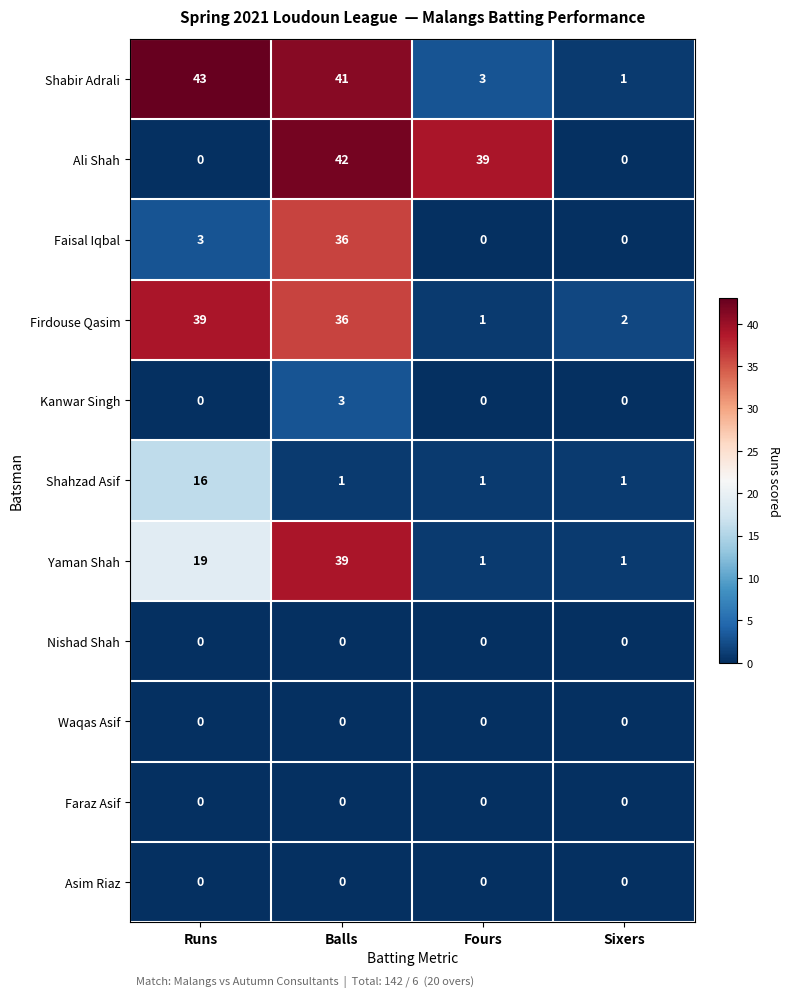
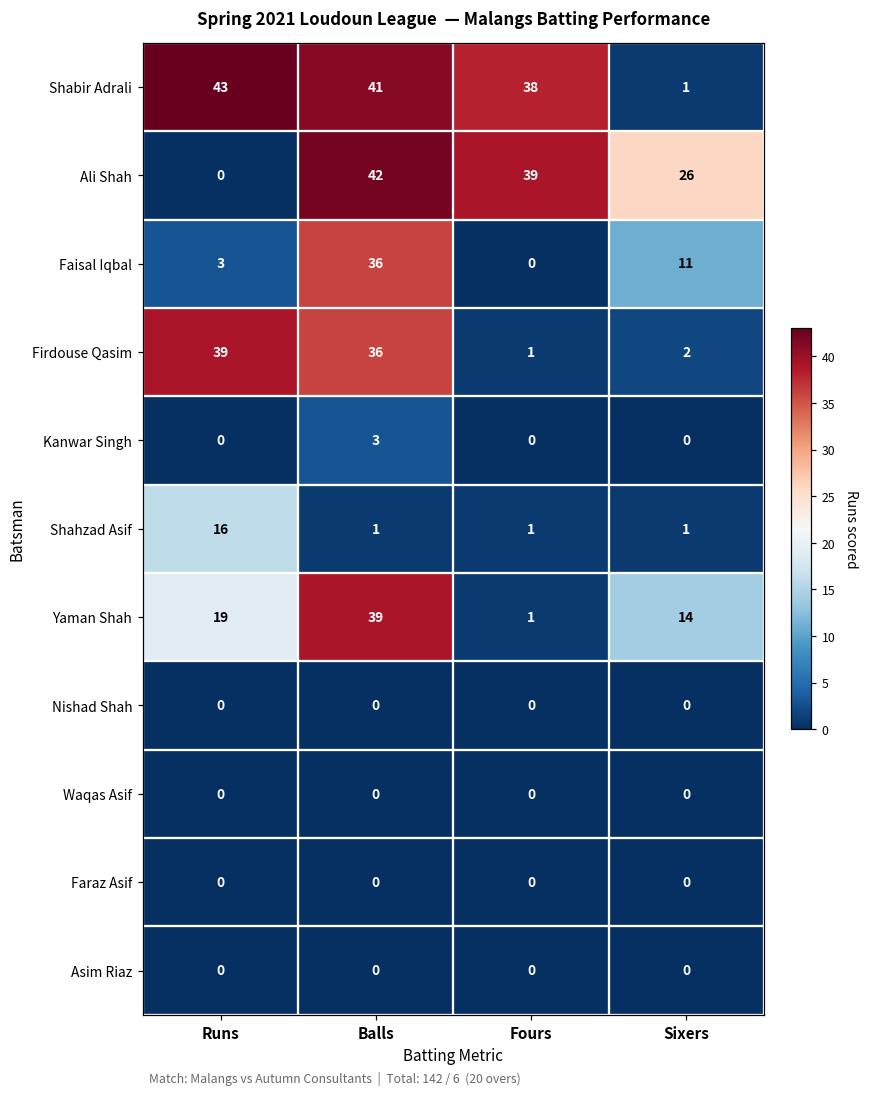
  {
    "Shabir Adrali": {
      "Runs": 43,
      "Balls": 41,
-     "Fours": 3,
+     "Fours": 38,
      "Sixers": 1
    },
    "Ali Shah": {
      "Runs": 0,
      "Balls": 42,
      "Fours": 39,
-     "Sixers": 0
+     "Sixers": 26
    },
    "Faisal Iqbal": {
      "Runs": 3,
      "Balls": 36,
      "Fours": 0,
-     "Sixers": 0
+     "Sixers": 11
    },
    "Firdouse Qasim": {
      "Runs": 39,
      "Balls": 36,
      "Fours": 1,
      "Sixers": 2
    },
    "Kanwar Singh": {
      "Runs": 0,
      "Balls": 3,
      "Fours": 0,
      "Sixers": 0
    },
    "Shahzad Asif": {
      "Runs": 16,
      "Balls": 1,
      "Fours": 1,
      "Sixers": 1
    },
    "Yaman Shah": {
      "Runs": 19,
      "Balls": 39,
      "Fours": 1,
-     "Sixers": 1
+     "Sixers": 14
    },
    "Nishad Shah": {
      "Runs": 0,
      "Balls": 0,
      "Fours": 0,
      "Sixers": 0
    },
    "Waqas Asif": {
      "Runs": 0,
      "Balls": 0,
      "Fours": 0,
      "Sixers": 0
    },
    "Faraz Asif": {
      "Runs": 0,
      "Balls": 0,
      "Fours": 0,
      "Sixers": 0
    },
    "Asim Riaz": {
      "Runs": 0,
      "Balls": 0,
      "Fours": 0,
      "Sixers": 0
    }
  }
